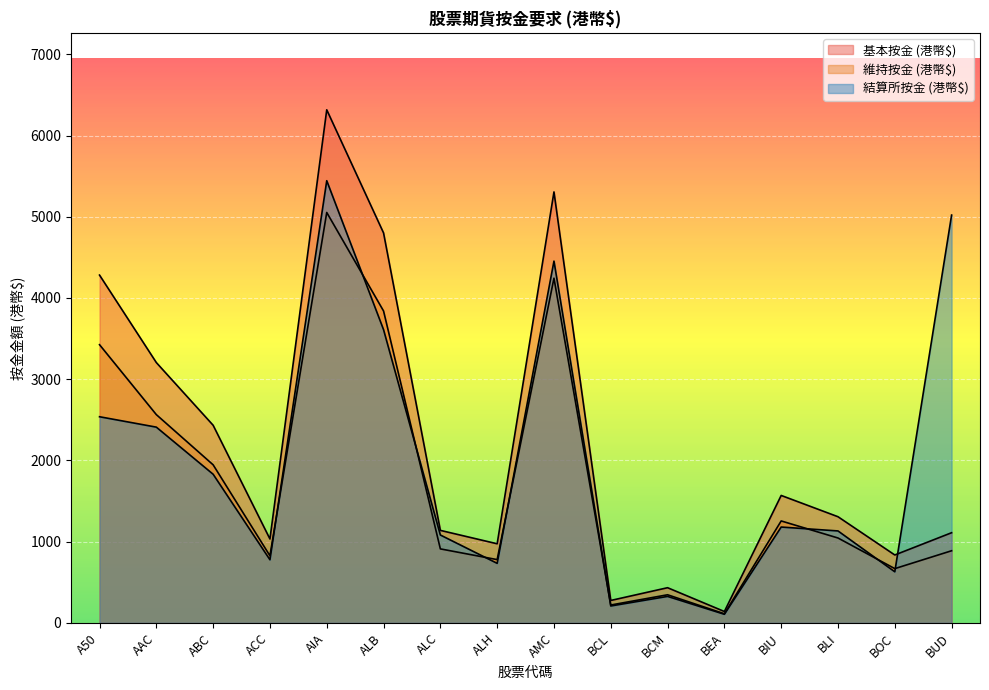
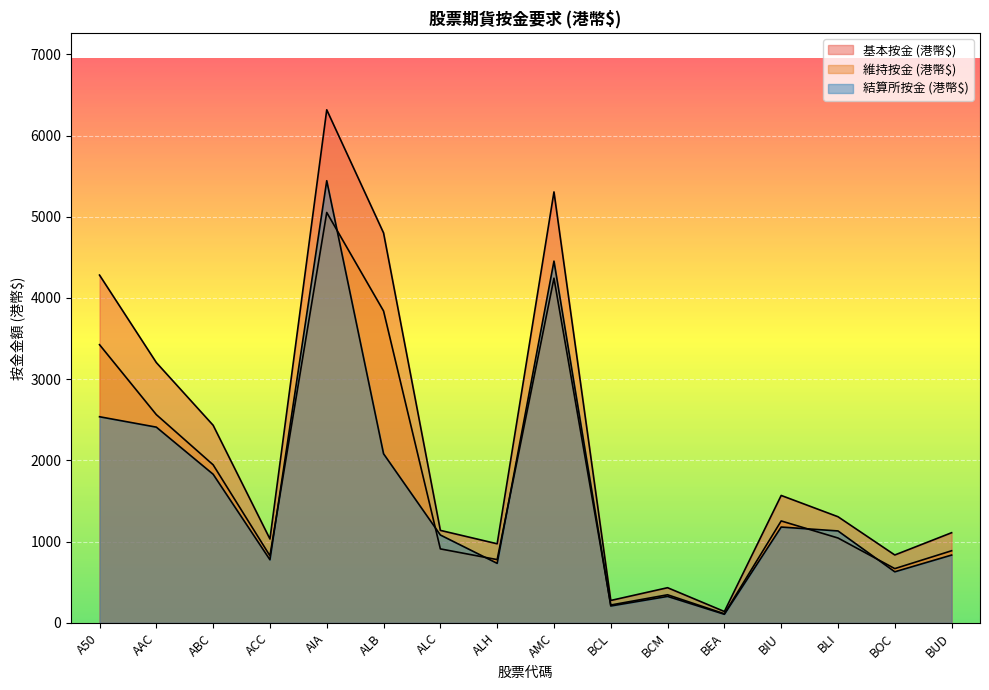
  {
    "結算所按金 (港幣$)": {
      "A50": 2500,
      "AAC": 2400,
      "ABC": 1800,
      "ACC": 800,
      "AIA": 5400,
-     "ALB": 3600,
+     "ALB": 2100,
      "ALC": 1100,
      "ALH": 700,
      "AMC": 4500,
      "BIU": 1200,
      "BLI": 1100,
      "BOC": 600,
-     "BUD": 5000
+     "BUD": 800
    }
  }
